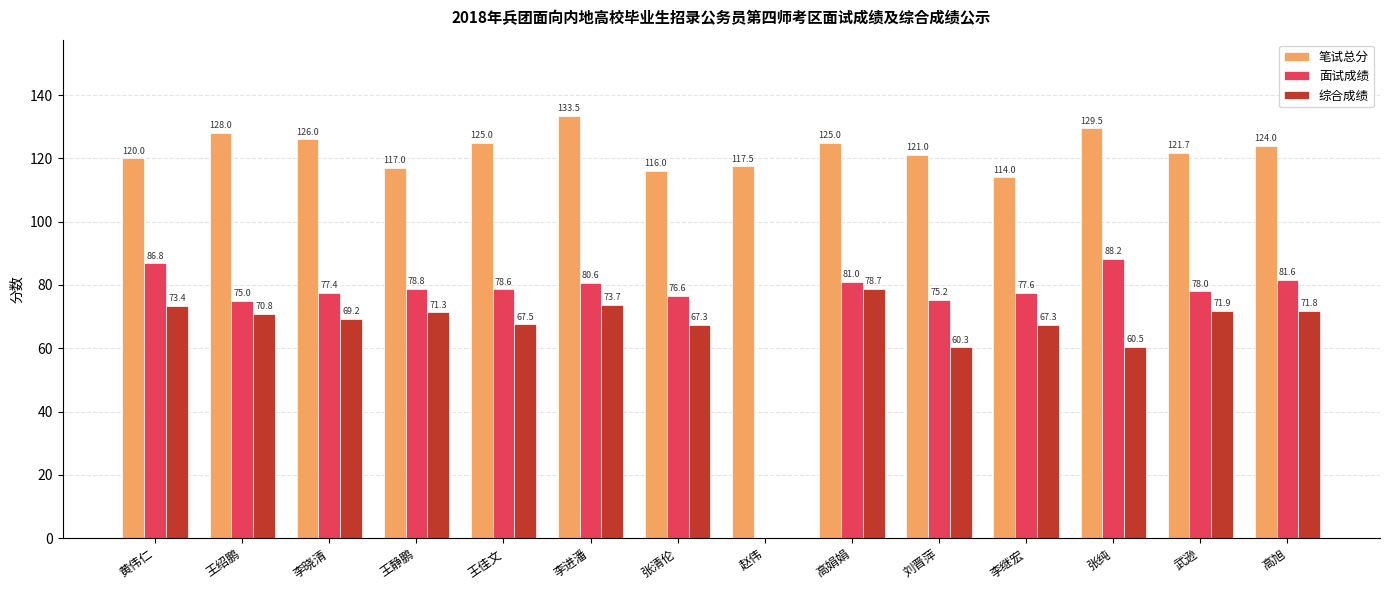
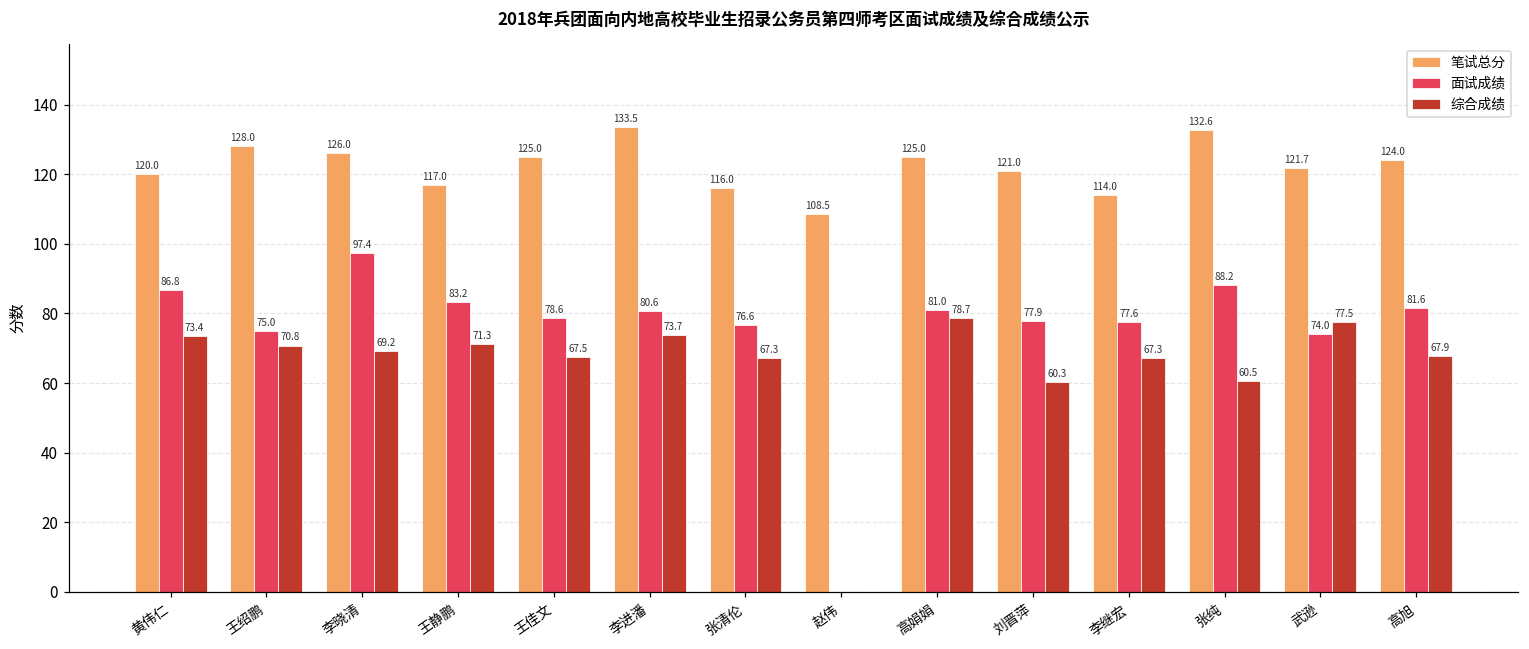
  {
    "笔试总分": {
      "黄伟仁": 120.0,
      "王绍鹏": 128.0,
      "李晓清": 126.0,
      "王静鹏": 117.0,
      "王佳文": 125.0,
      "李进潘": 133.5,
      "张清伦": 116.0,
-     "赵伟": 117.5,
+     "赵伟": 108.5,
      "高娟娟": 125.0,
      "刘晋萍": 121.0,
      "李继宏": 114.0,
-     "张纯": 129.5,
+     "张纯": 132.6,
      "武逊": 121.7,
      "高旭": 124.0
    },
    "面试成绩": {
      "黄伟仁": 86.8,
      "王绍鹏": 75.0,
-     "李晓清": 77.4,
-     "王静鹏": 78.8,
+     "李晓清": 97.4,
+     "王静鹏": 83.2,
      "王佳文": 78.6,
      "李进潘": 80.6,
      "张清伦": 76.6,
      "高娟娟": 81.0,
-     "刘晋萍": 75.2,
+     "刘晋萍": 77.9,
      "李继宏": 77.6,
      "张纯": 88.2,
-     "武逊": 78.0,
+     "武逊": 74.0,
      "高旭": 81.6
    },
    "综合成绩": {
      "黄伟仁": 73.4,
      "王绍鹏": 70.8,
      "李晓清": 69.2,
      "王静鹏": 71.3,
      "王佳文": 67.5,
      "李进潘": 73.7,
      "张清伦": 67.3,
      "高娟娟": 78.7,
      "刘晋萍": 60.3,
      "李继宏": 67.3,
      "张纯": 60.5,
-     "武逊": 71.9,
-     "高旭": 71.8
+     "武逊": 77.5,
+     "高旭": 67.9
    }
  }
